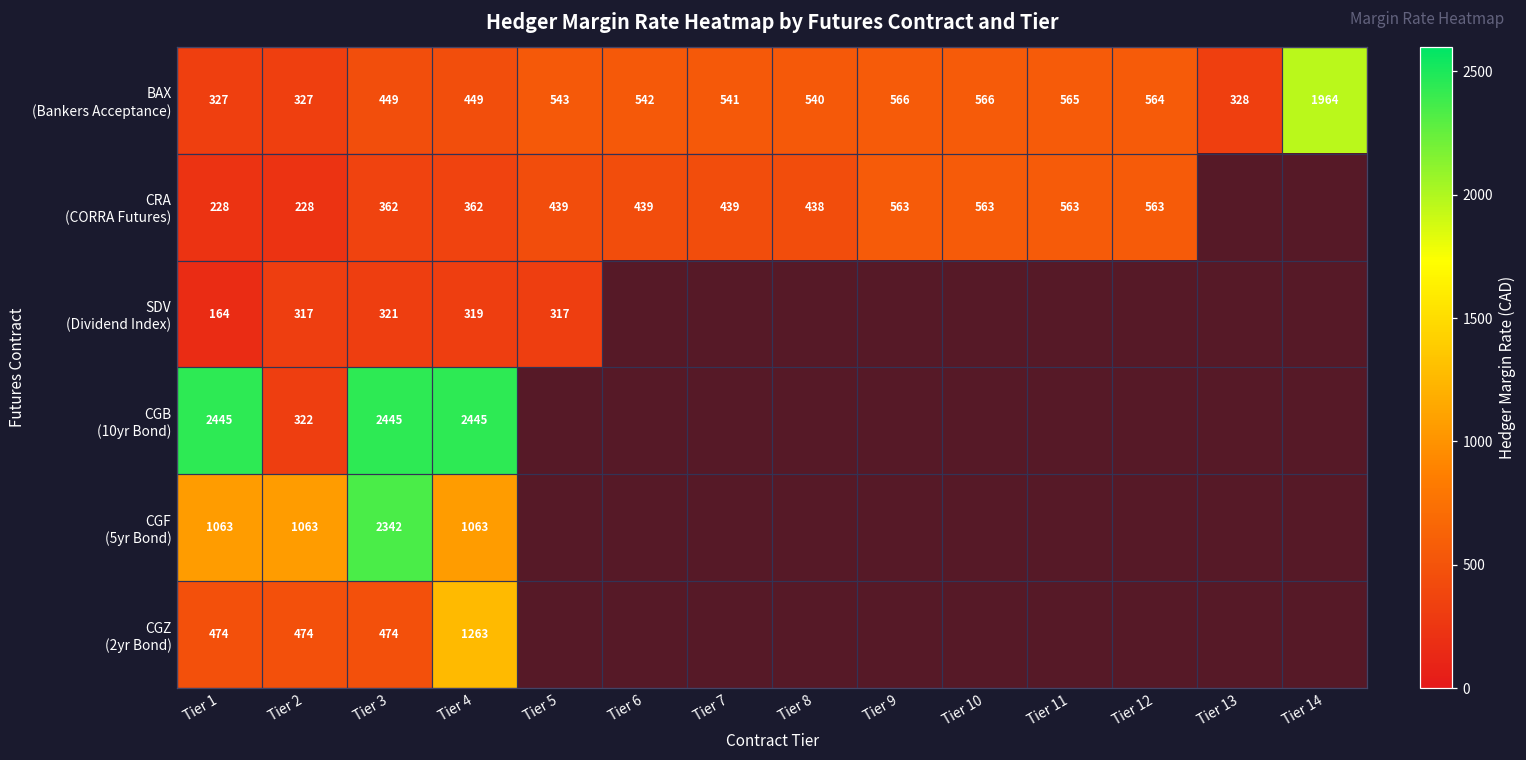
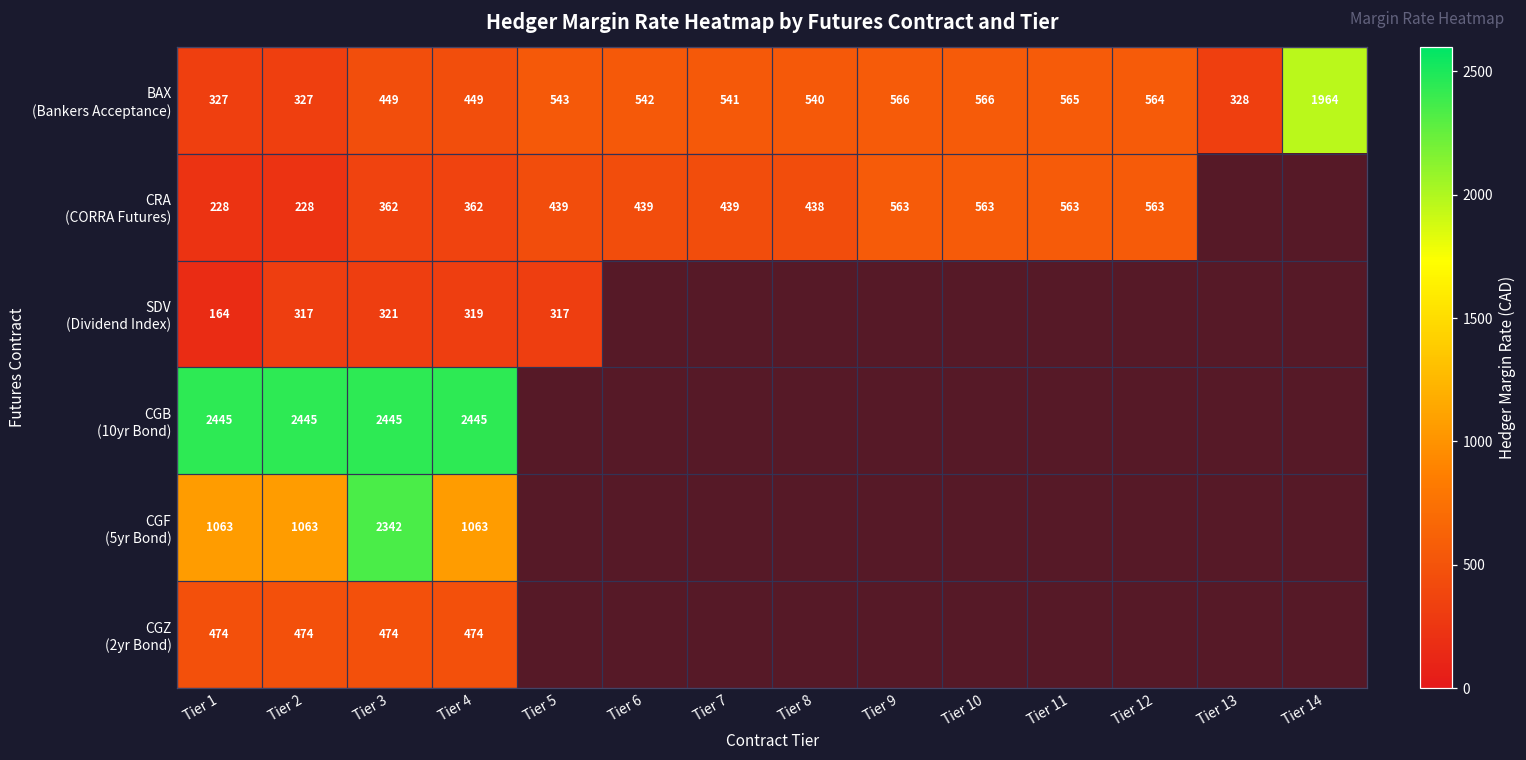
  {
    "BAX (Bankers Acceptance)": {
      "Tier 1": 327,
      "Tier 2": 327,
      "Tier 3": 449,
      "Tier 4": 449,
      "Tier 5": 543,
      "Tier 6": 542,
      "Tier 7": 541,
      "Tier 8": 540,
      "Tier 9": 566,
      "Tier 10": 566,
      "Tier 11": 565,
      "Tier 12": 564,
      "Tier 13": 328,
      "Tier 14": 1964
    },
    "CRA (CORRA Futures)": {
      "Tier 1": 228,
      "Tier 2": 228,
      "Tier 3": 362,
      "Tier 4": 362,
      "Tier 5": 439,
      "Tier 6": 439,
      "Tier 7": 439,
      "Tier 8": 438,
      "Tier 9": 563,
      "Tier 10": 563,
      "Tier 11": 563,
      "Tier 12": 563
    },
    "SDV (Dividend Index)": {
      "Tier 1": 164,
      "Tier 2": 317,
      "Tier 3": 321,
      "Tier 4": 319,
      "Tier 5": 317
    },
    "CGB (10yr Bond)": {
      "Tier 1": 2445,
-     "Tier 2": 322,
+     "Tier 2": 2445,
      "Tier 3": 2445,
      "Tier 4": 2445
    },
    "CGF (5yr Bond)": {
      "Tier 1": 1063,
      "Tier 2": 1063,
      "Tier 3": 2342,
      "Tier 4": 1063
    },
    "CGZ (2yr Bond)": {
      "Tier 1": 474,
      "Tier 2": 474,
      "Tier 3": 474,
-     "Tier 4": 1263
+     "Tier 4": 474
    }
  }
